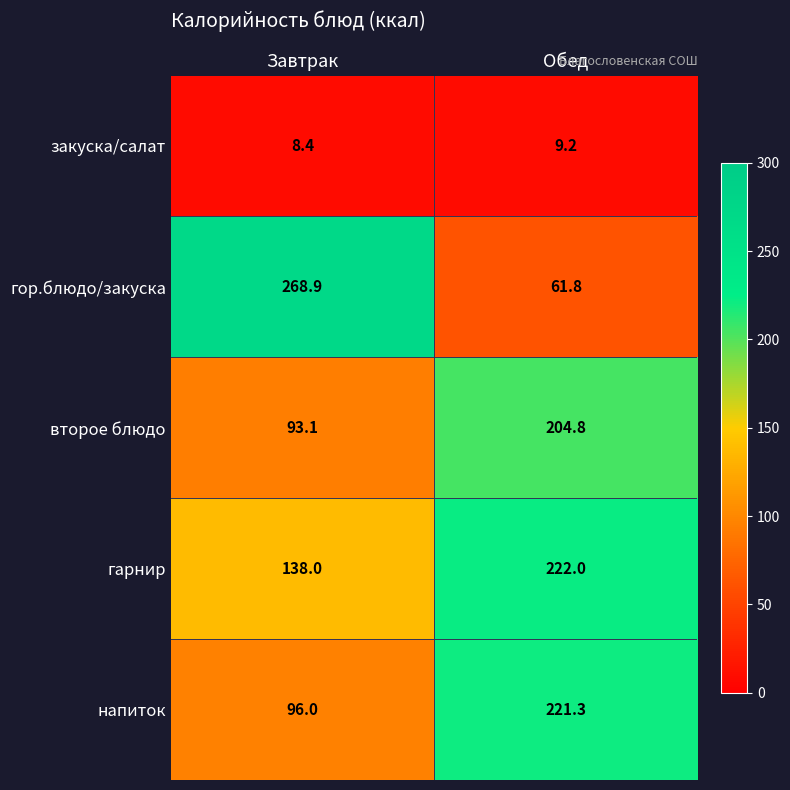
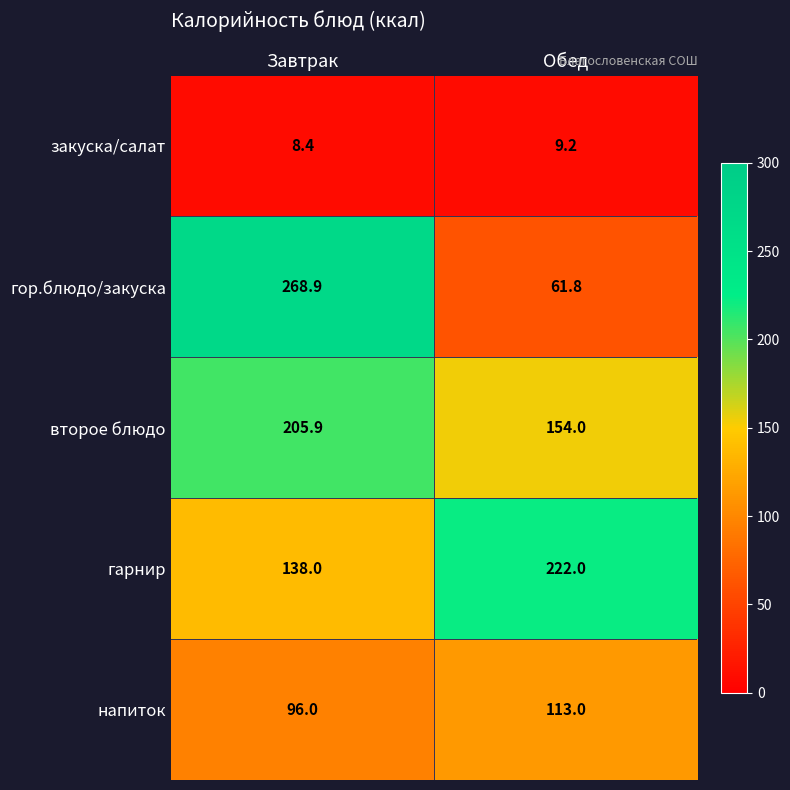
  {
    "закуска/салат": {
      "Завтрак": 8.4,
      "Обед": 9.2
    },
    "гор.блюдо/закуска": {
      "Завтрак": 268.9,
      "Обед": 61.8
    },
    "второе блюдо": {
-     "Завтрак": 93.1,
-     "Обед": 204.8
+     "Завтрак": 205.9,
+     "Обед": 154.0
    },
    "гарнир": {
      "Завтрак": 138.0,
      "Обед": 222.0
    },
    "напиток": {
      "Завтрак": 96.0,
-     "Обед": 221.3
+     "Обед": 113.0
    }
  }
